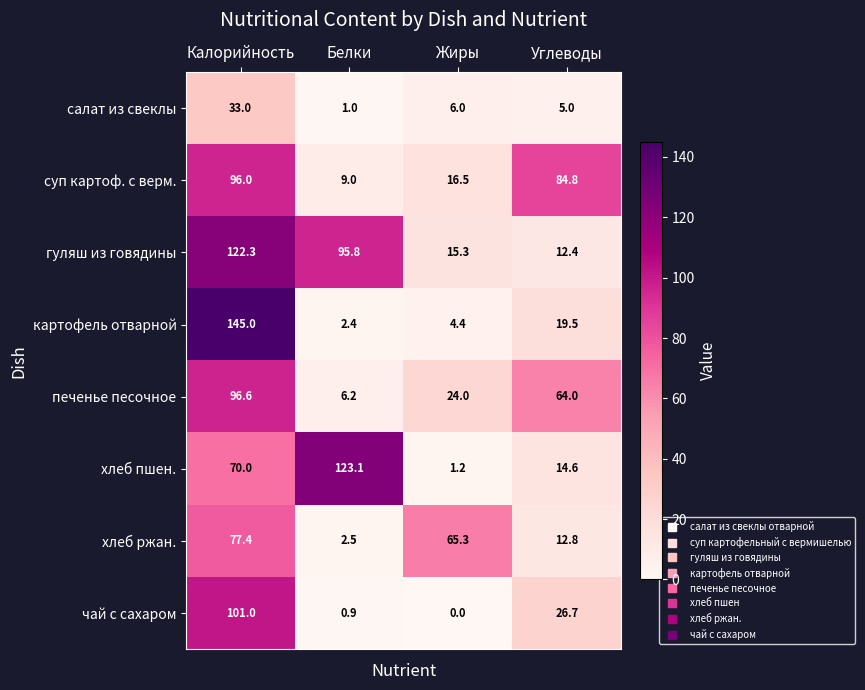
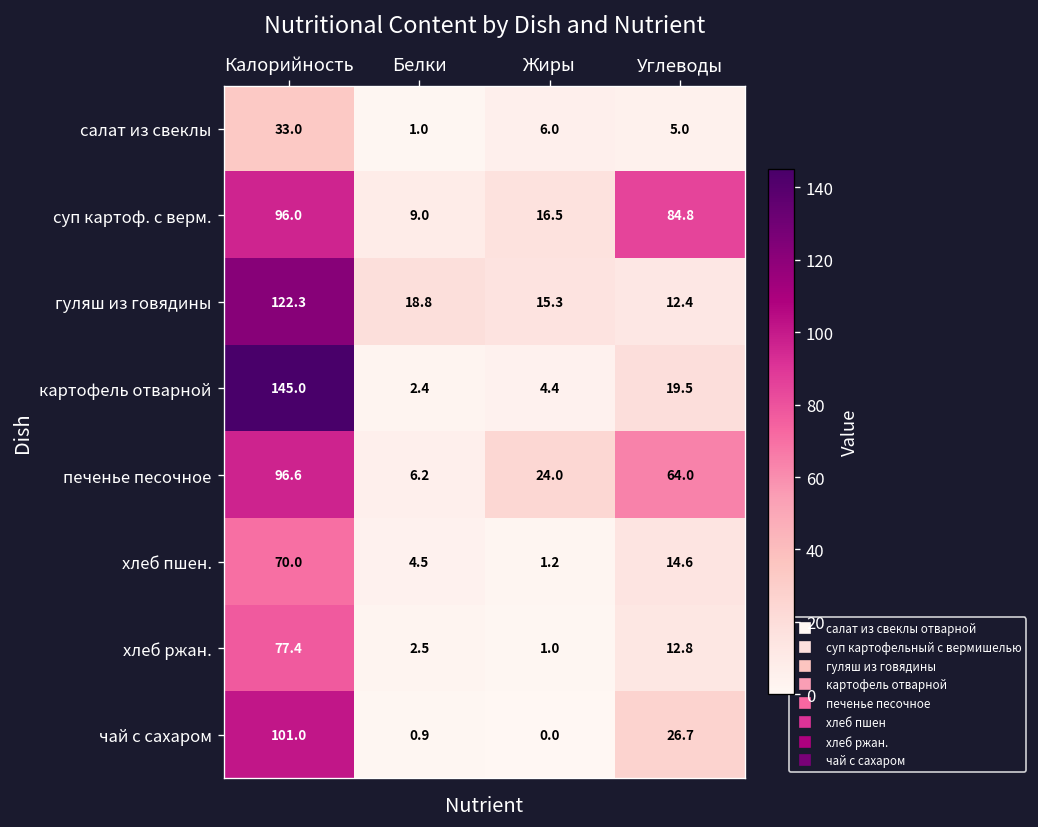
  {
    "салат из свеклы": {
      "Калорийность": 33.0,
      "Белки": 1.0,
      "Жиры": 6.0,
      "Углеводы": 5.0
    },
    "суп картоф. с верм.": {
      "Калорийность": 96.0,
      "Белки": 9.0,
      "Жиры": 16.5,
      "Углеводы": 84.8
    },
    "гуляш из говядины": {
      "Калорийность": 122.3,
-     "Белки": 95.8,
+     "Белки": 18.8,
      "Жиры": 15.3,
      "Углеводы": 12.4
    },
    "картофель отварной": {
      "Калорийность": 145.0,
      "Белки": 2.4,
      "Жиры": 4.4,
      "Углеводы": 19.5
    },
    "печенье песочное": {
      "Калорийность": 96.6,
      "Белки": 6.2,
      "Жиры": 24.0,
      "Углеводы": 64.0
    },
    "хлеб пшен.": {
      "Калорийность": 70.0,
-     "Белки": 123.1,
+     "Белки": 4.5,
      "Жиры": 1.2,
      "Углеводы": 14.6
    },
    "хлеб ржан.": {
      "Калорийность": 77.4,
      "Белки": 2.5,
-     "Жиры": 65.3,
+     "Жиры": 1.0,
      "Углеводы": 12.8
    },
    "чай с сахаром": {
      "Калорийность": 101.0,
      "Белки": 0.9,
      "Жиры": 0.0,
      "Углеводы": 26.7
    }
  }
